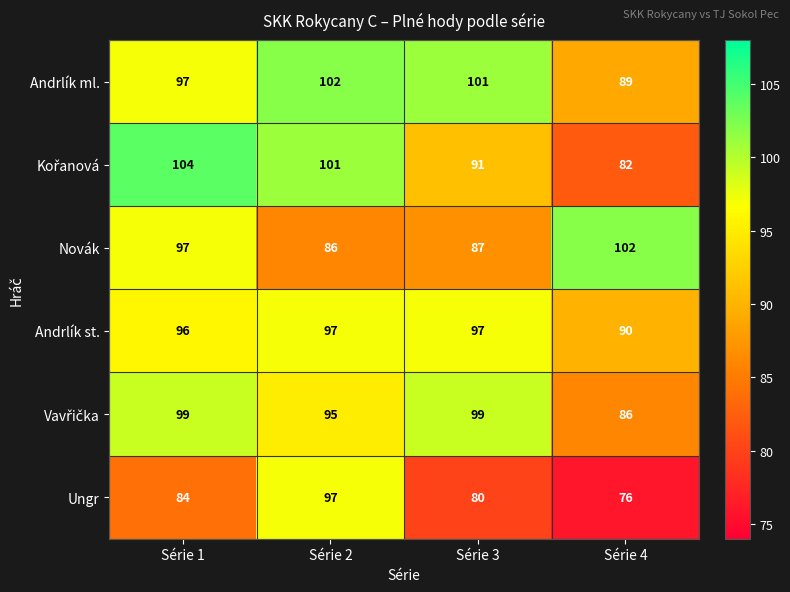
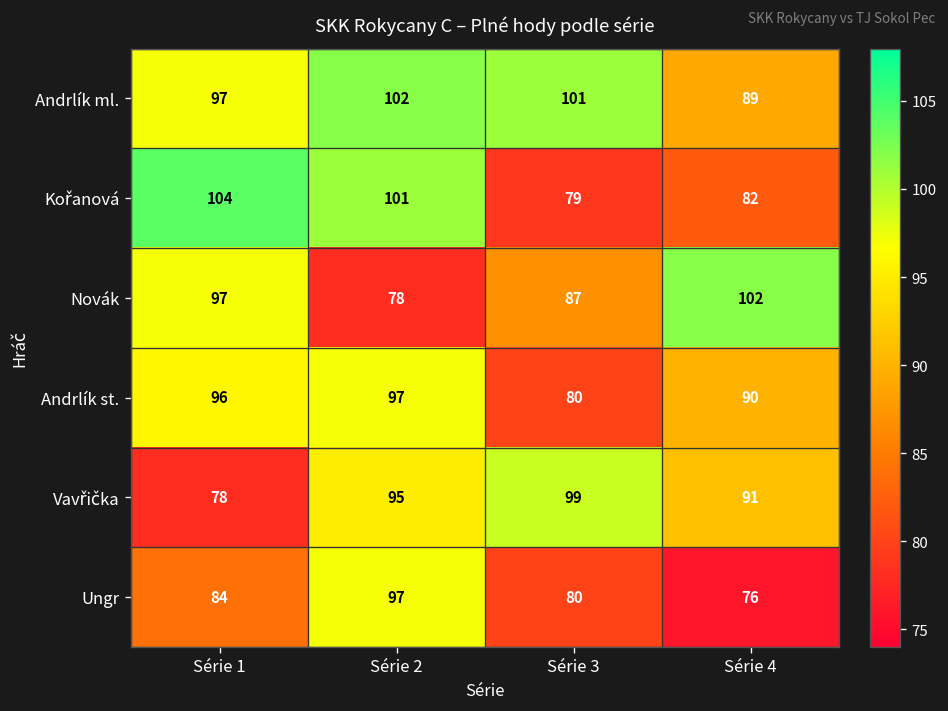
  {
    "Andrlík ml.": {
      "Série 1": 97,
      "Série 2": 102,
      "Série 3": 101,
      "Série 4": 89
    },
    "Kořanová": {
      "Série 1": 104,
      "Série 2": 101,
-     "Série 3": 91,
+     "Série 3": 79,
      "Série 4": 82
    },
    "Novák": {
      "Série 1": 97,
-     "Série 2": 86,
+     "Série 2": 78,
      "Série 3": 87,
      "Série 4": 102
    },
    "Andrlík st.": {
      "Série 1": 96,
      "Série 2": 97,
-     "Série 3": 97,
+     "Série 3": 80,
      "Série 4": 90
    },
    "Vavřička": {
-     "Série 1": 99,
+     "Série 1": 78,
      "Série 2": 95,
      "Série 3": 99,
-     "Série 4": 86
+     "Série 4": 91
    },
    "Ungr": {
      "Série 1": 84,
      "Série 2": 97,
      "Série 3": 80,
      "Série 4": 76
    }
  }
